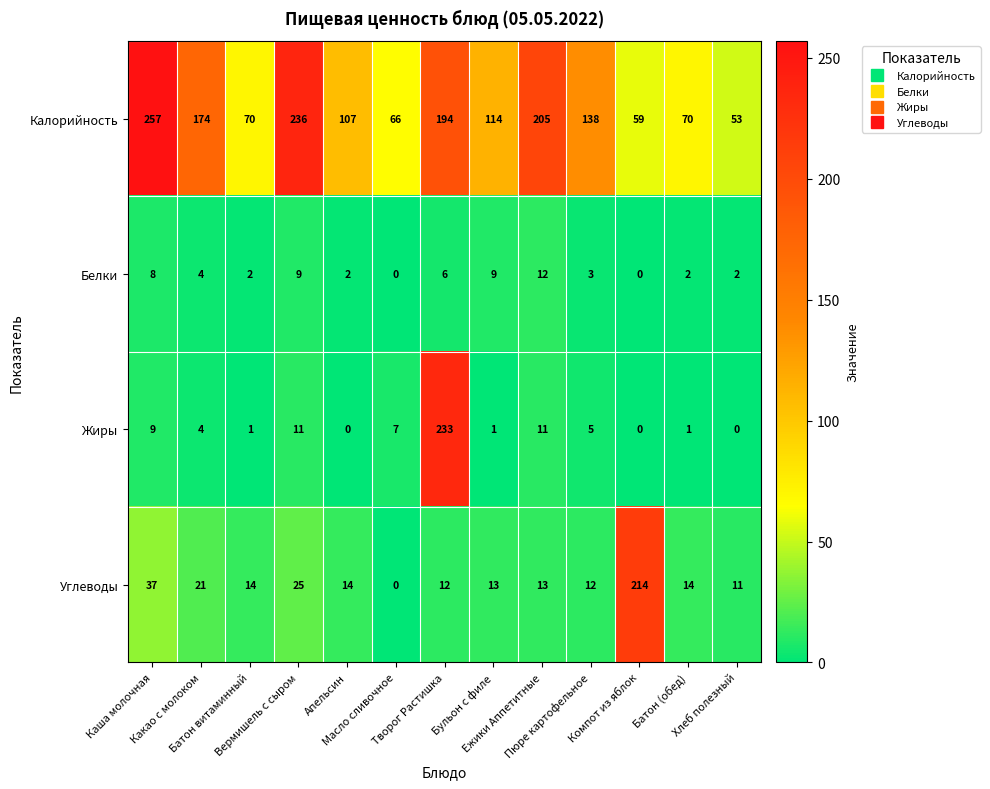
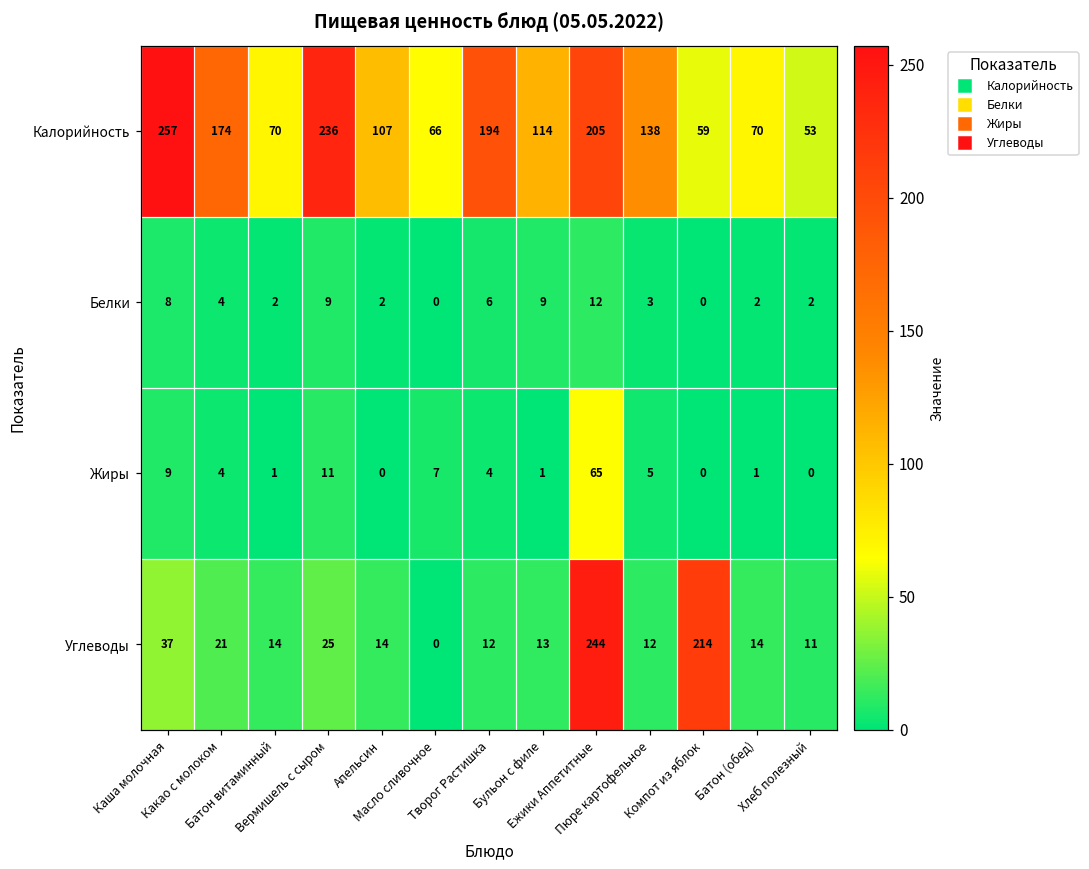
  {
    "Калорийность": {
      "Каша молочная": 257,
      "Какао с молоком": 174,
      "Батон витаминный": 70,
      "Вермишель с сыром": 236,
      "Апельсин": 107,
      "Масло сливочное": 66,
      "Творог Растишка": 194,
      "Бульон с филе": 114,
      "Ежики Аппетитные": 205,
      "Пюре картофельное": 138,
      "Компот из яблок": 59,
      "Батон (обед)": 70,
      "Хлеб полезный": 53
    },
    "Белки": {
      "Каша молочная": 8,
      "Какао с молоком": 4,
      "Батон витаминный": 2,
      "Вермишель с сыром": 9,
      "Апельсин": 2,
      "Масло сливочное": 0,
      "Творог Растишка": 6,
      "Бульон с филе": 9,
      "Ежики Аппетитные": 12,
      "Пюре картофельное": 3,
      "Компот из яблок": 0,
      "Батон (обед)": 2,
      "Хлеб полезный": 2
    },
    "Жиры": {
      "Каша молочная": 9,
      "Какао с молоком": 4,
      "Батон витаминный": 1,
      "Вермишель с сыром": 11,
      "Апельсин": 0,
      "Масло сливочное": 7,
-     "Творог Растишка": 233,
+     "Творог Растишка": 4,
      "Бульон с филе": 1,
-     "Ежики Аппетитные": 11,
+     "Ежики Аппетитные": 65,
      "Пюре картофельное": 5,
      "Компот из яблок": 0,
      "Батон (обед)": 1,
      "Хлеб полезный": 0
    },
    "Углеводы": {
      "Каша молочная": 37,
      "Какао с молоком": 21,
      "Батон витаминный": 14,
      "Вермишель с сыром": 25,
      "Апельсин": 14,
      "Масло сливочное": 0,
      "Творог Растишка": 12,
      "Бульон с филе": 13,
-     "Ежики Аппетитные": 13,
+     "Ежики Аппетитные": 244,
      "Пюре картофельное": 12,
      "Компот из яблок": 214,
      "Батон (обед)": 14,
      "Хлеб полезный": 11
    }
  }
